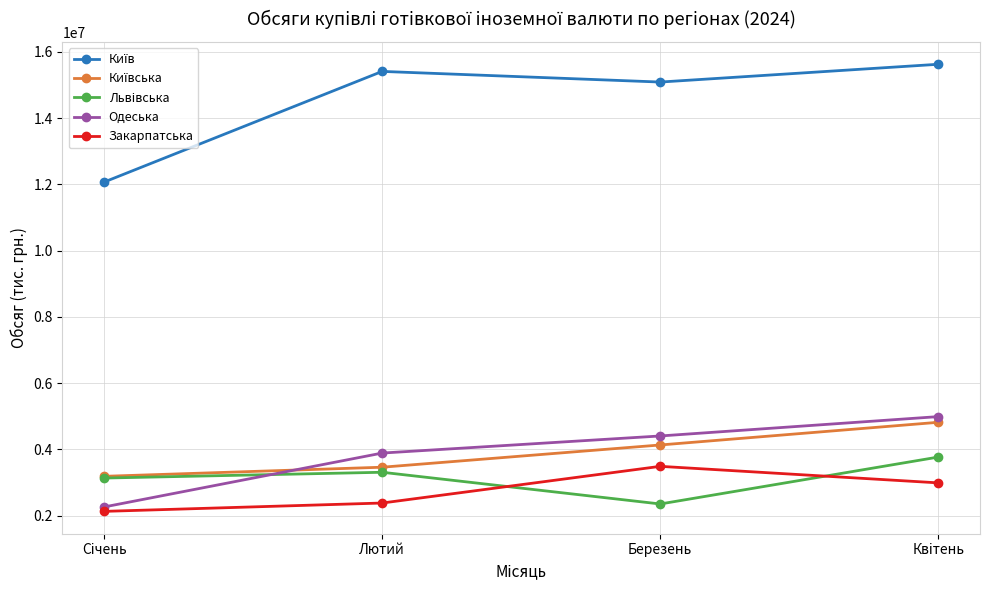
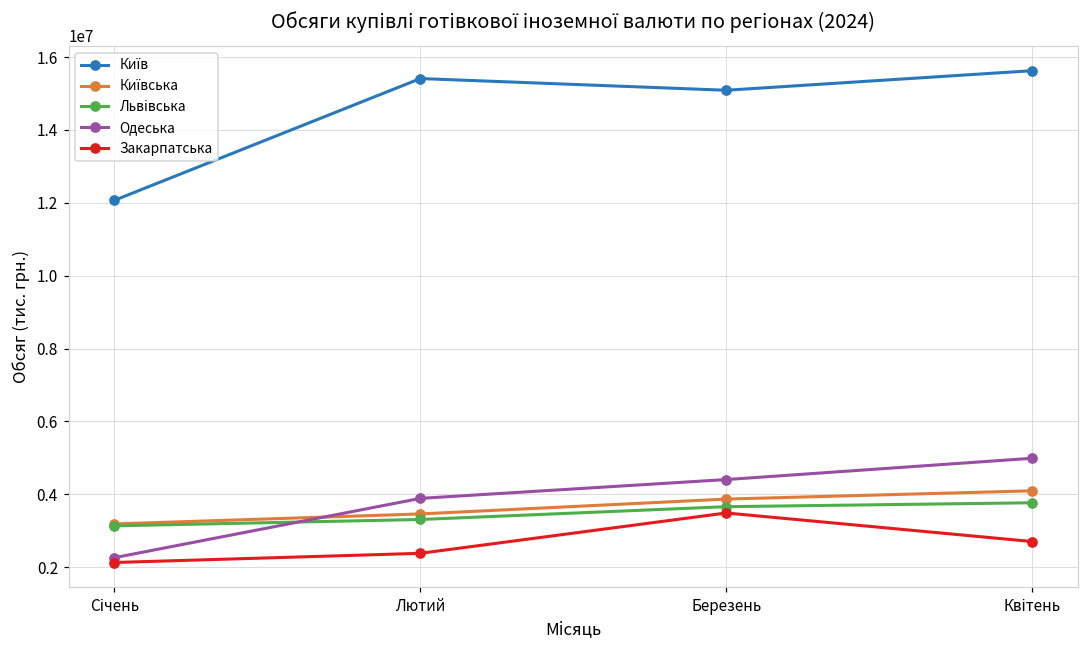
  {
    "Київ": {
      "Січень": 12100000,
      "Лютий": 15400000,
      "Березень": 15100000,
      "Квітень": 15600000
    },
    "Київська": {
      "Лютий": 3500000,
-     "Березень": 4100000,
-     "Квітень": 4800000
+     "Березень": 3900000,
+     "Квітень": 4100000
    },
    "Львівська": {
      "Лютий": 3300000,
-     "Березень": 2400000,
+     "Березень": 3700000,
      "Квітень": 3800000
    },
    "Одеська": {
      "Січень": 2300000,
      "Лютий": 3900000,
      "Березень": 4400000,
      "Квітень": 5000000
    },
    "Закарпатська": {
      "Січень": 2100000,
      "Лютий": 2400000,
      "Березень": 3500000,
-     "Квітень": 3000000
+     "Квітень": 2700000
    }
  }
